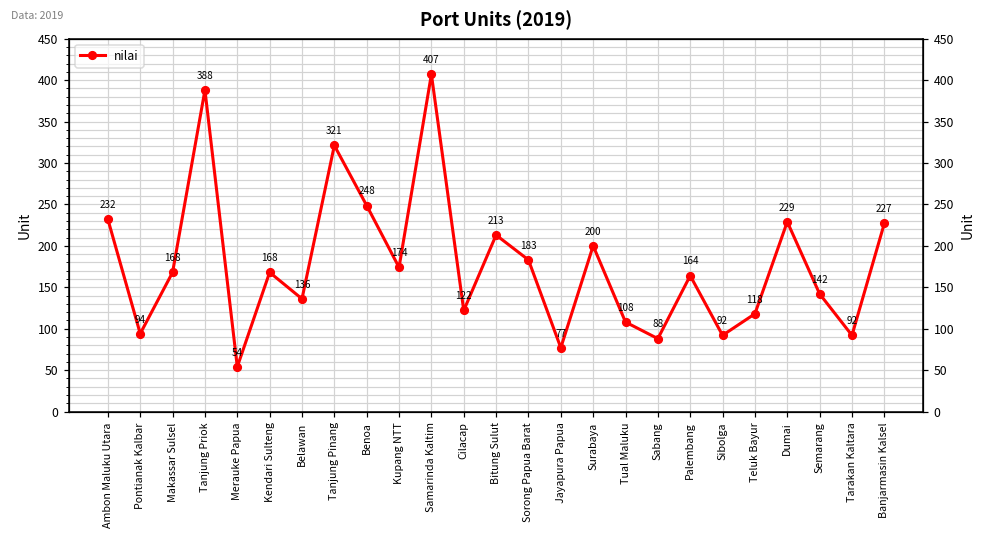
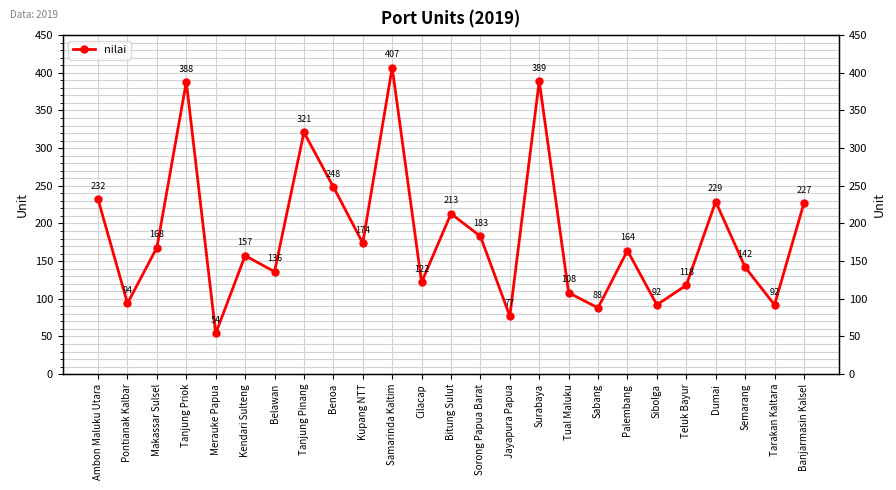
  {
    "Ambon Maluku Utara": 232,
    "Pontianak Kalbar": 94,
    "Makassar Sulsel": 168,
    "Tanjung Priok": 388,
    "Merauke Papua": 54,
-   "Kendari Sulteng": 168,
+   "Kendari Sulteng": 157,
    "Belawan": 136,
    "Tanjung Pinang": 321,
    "Kupang NTT": 174,
    "Samarinda Kaltim": 407,
    "Cilacap": 122,
    "Bitung Sulut": 213,
    "Sorong Papua Barat": 183,
    "Jayapura Papua": 77,
-   "Surabaya": 200,
+   "Surabaya": 389,
    "Tual Maluku": 108,
    "Sabang": 88,
    "Palembang": 164,
    "Sibolga": 92,
    "Teluk Bayur": 118,
    "Dumai": 229,
    "Semarang": 142,
    "Tarakan Kaltara": 92,
    "Banjarmasin Kalsel": 227
  }
